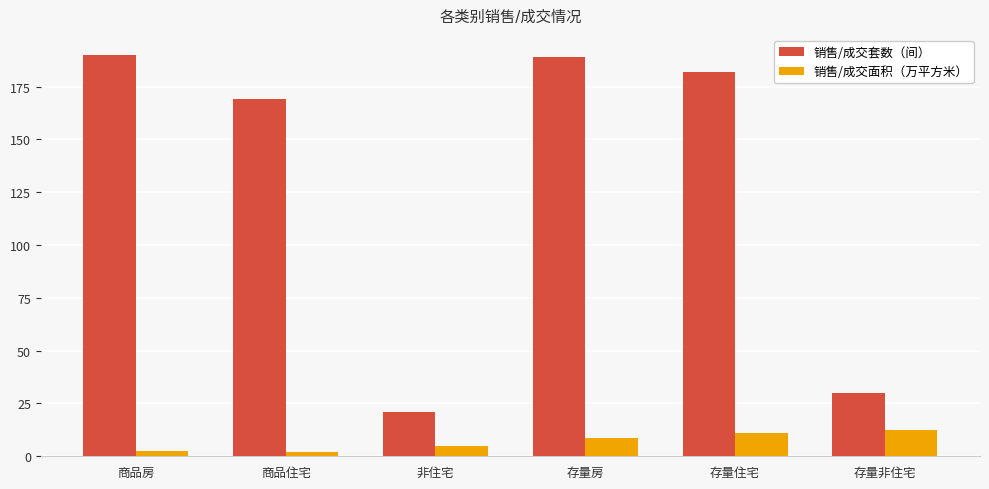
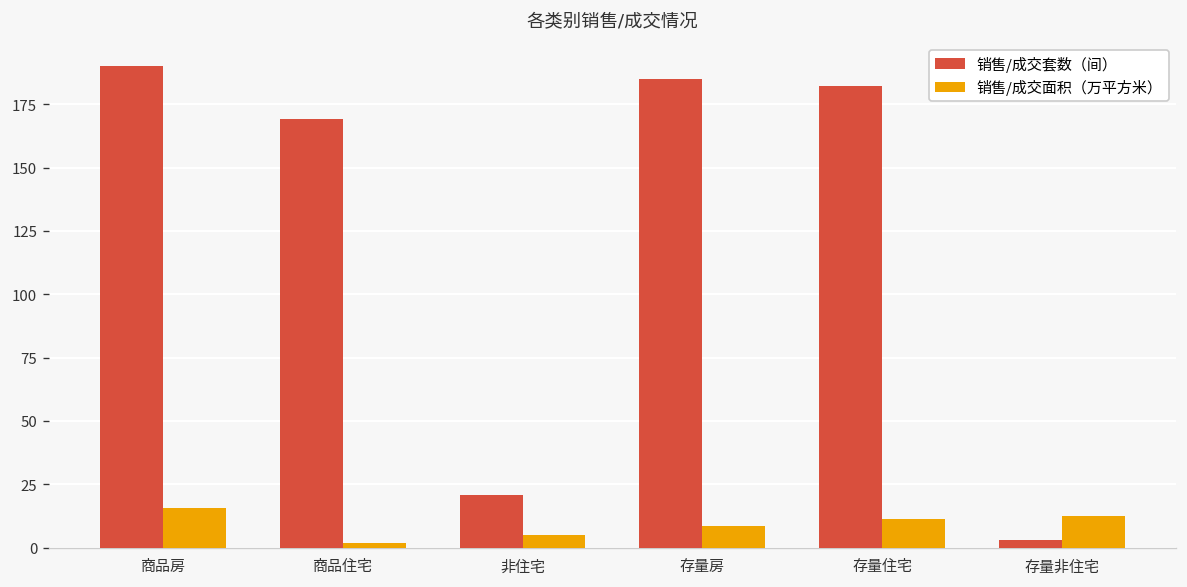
  {
    "销售/成交套数（间）": {
      "商品房": 190,
      "商品住宅": 169,
      "非住宅": 21,
-     "存量房": 189,
+     "存量房": 185,
      "存量住宅": 182,
-     "存量非住宅": 30
+     "存量非住宅": 3
    },
    "销售/成交面积（万平方米）": {
-     "商品房": 2,
+     "商品房": 16,
      "商品住宅": 2,
      "非住宅": 5,
      "存量房": 9,
      "存量住宅": 11,
      "存量非住宅": 12
    }
  }
